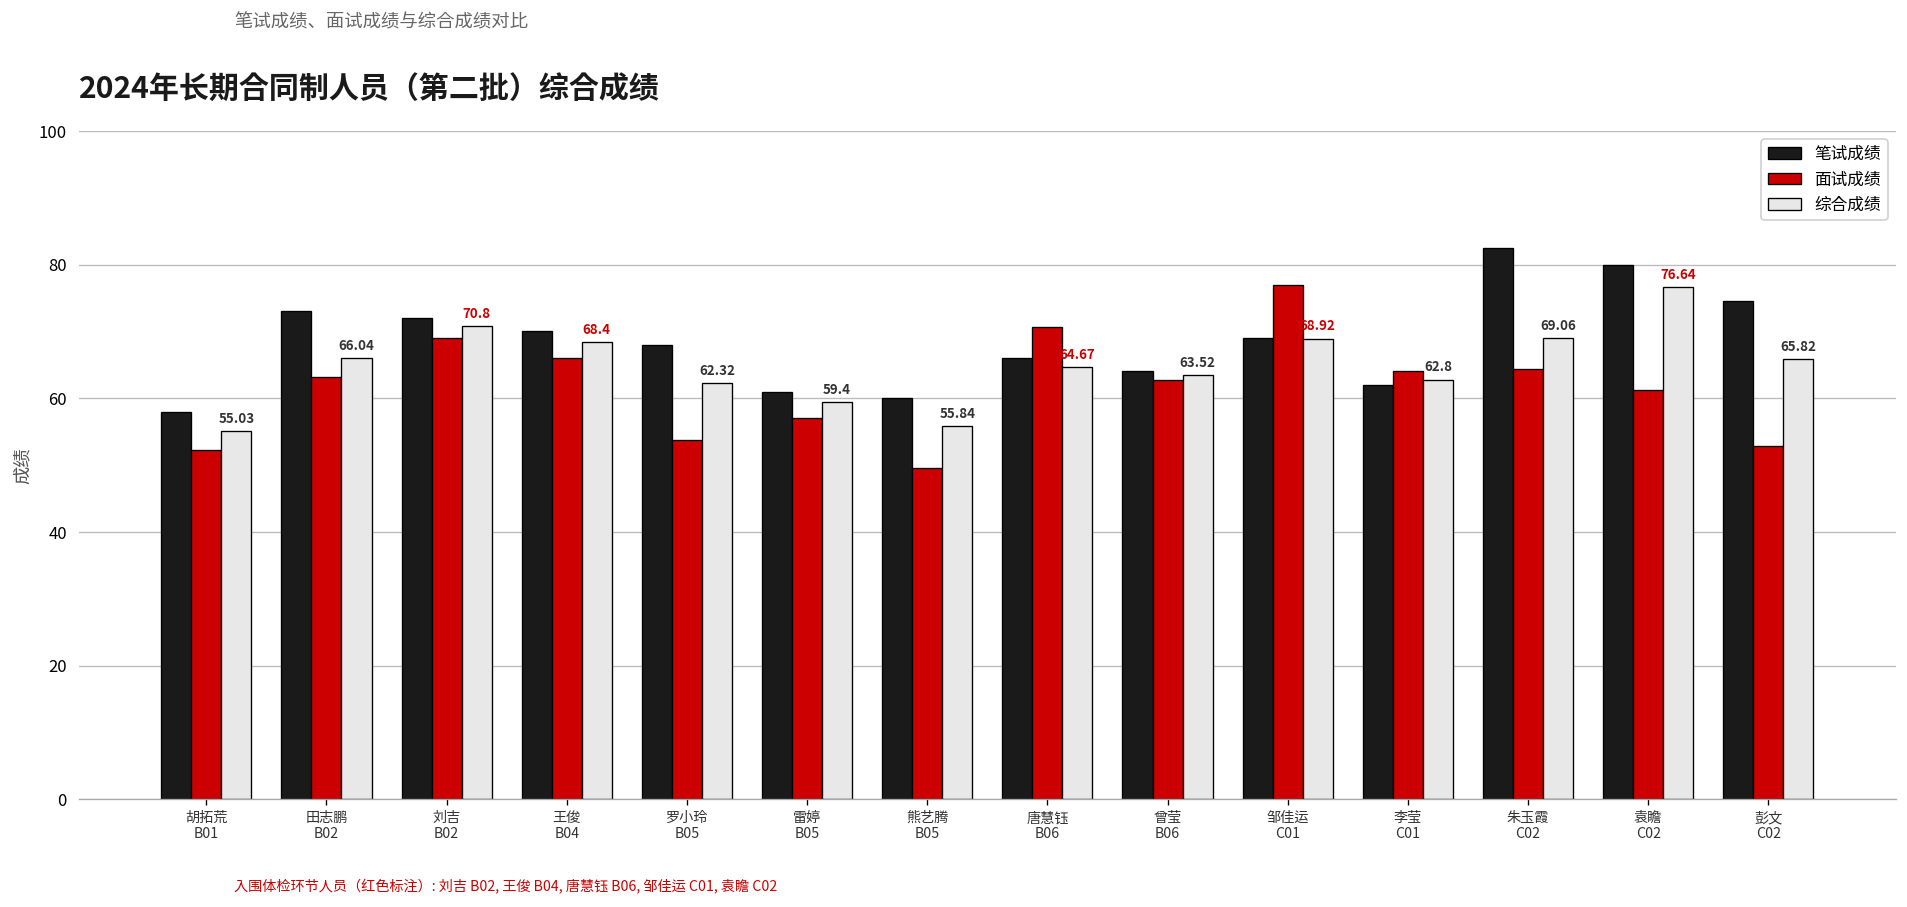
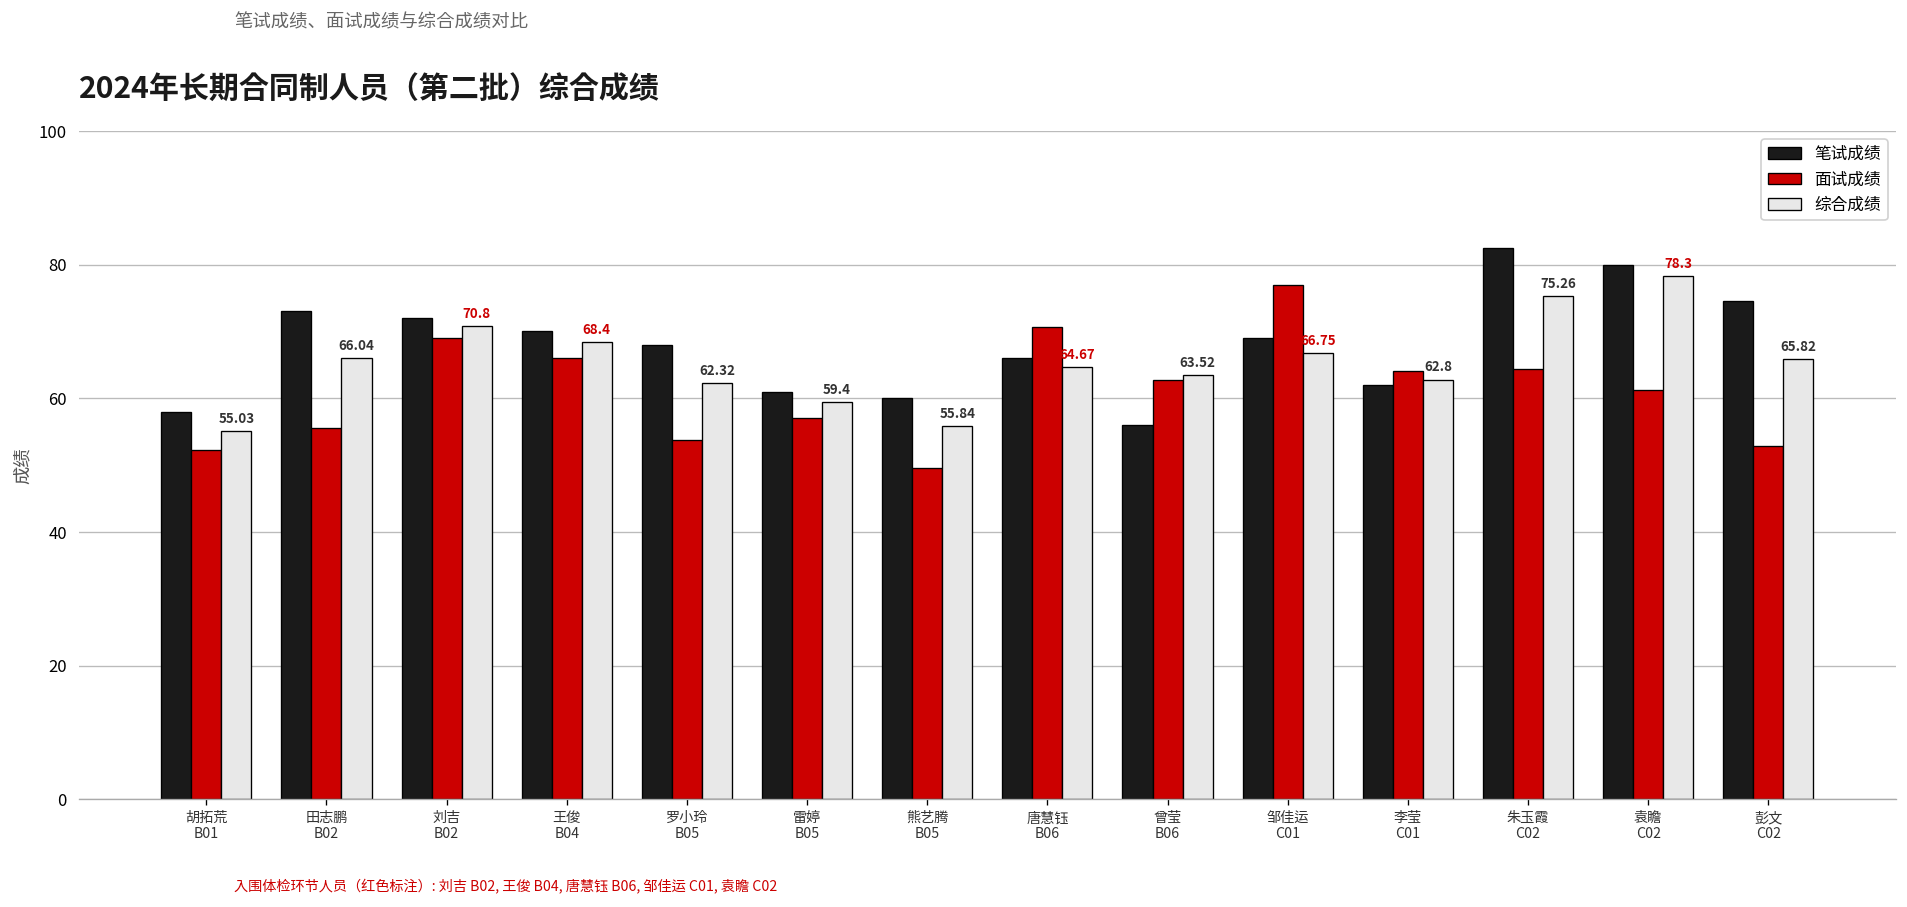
  {
    "笔试成绩": {
      "胡拓荒 B01": 58,
      "田志鹏 B02": 73,
      "刘吉 B02": 72,
      "王俊 B04": 70,
      "罗小玲 B05": 68,
      "雷婷 B05": 61,
      "熊艺腾 B05": 60,
      "唐慧钰 B06": 66,
-     "曾莹 B06": 64,
+     "曾莹 B06": 56,
      "邹佳运 C01": 69,
      "李莹 C01": 62,
      "朱玉霞 C02": 83,
      "袁瞻 C02": 80,
      "彭文 C02": 75
    },
    "面试成绩": {
      "胡拓荒 B01": 52,
-     "田志鹏 B02": 63,
+     "田志鹏 B02": 56,
      "刘吉 B02": 69,
      "王俊 B04": 66,
      "罗小玲 B05": 54,
      "雷婷 B05": 57,
      "熊艺腾 B05": 50,
      "唐慧钰 B06": 71,
      "曾莹 B06": 63,
      "邹佳运 C01": 77,
      "李莹 C01": 64,
      "朱玉霞 C02": 64,
      "袁瞻 C02": 61,
      "彭文 C02": 53
    },
    "综合成绩": {
      "胡拓荒 B01": 55.03,
      "田志鹏 B02": 66.04,
      "刘吉 B02": 70.8,
      "王俊 B04": 68.4,
      "罗小玲 B05": 62.32,
      "雷婷 B05": 59.4,
      "熊艺腾 B05": 55.84,
      "唐慧钰 B06": 64.67,
      "曾莹 B06": 63.52,
-     "邹佳运 C01": 68.92,
+     "邹佳运 C01": 66.75,
      "李莹 C01": 62.8,
-     "朱玉霞 C02": 69.06,
-     "袁瞻 C02": 76.64,
+     "朱玉霞 C02": 75.26,
+     "袁瞻 C02": 78.3,
      "彭文 C02": 65.82
    }
  }
